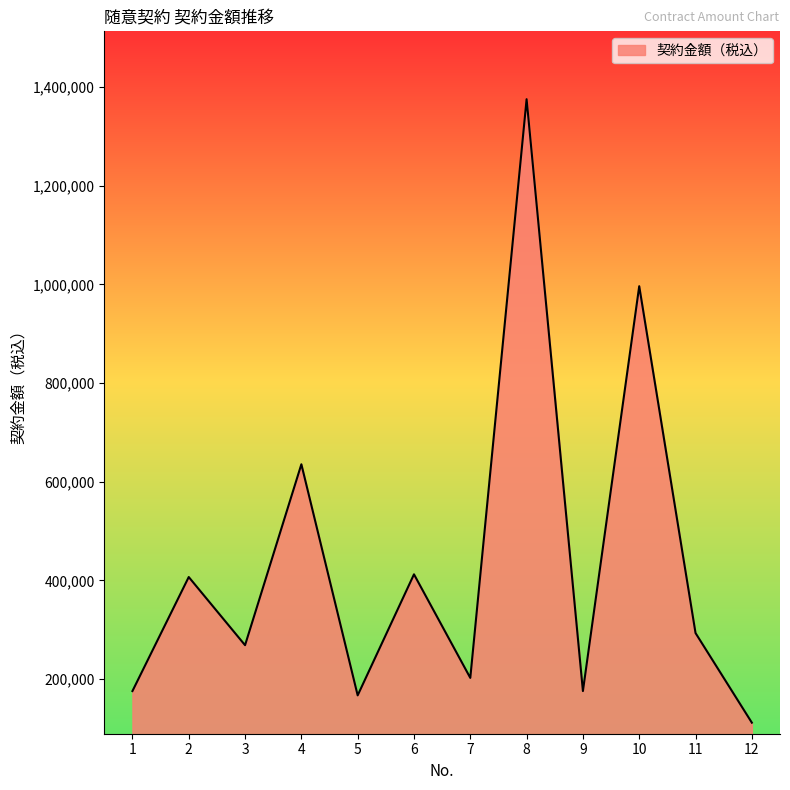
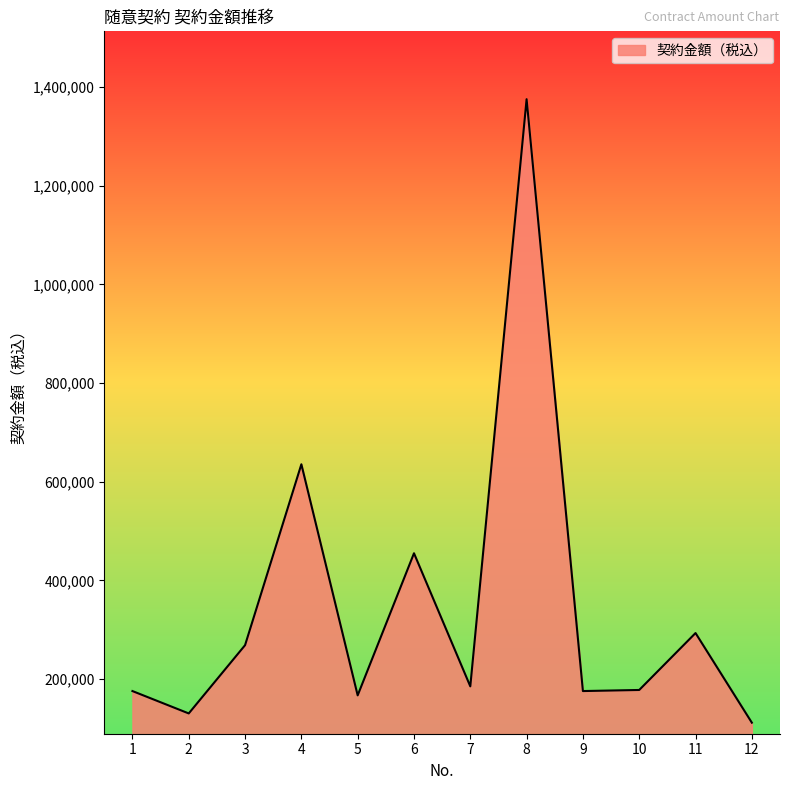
  {
    "1": "180,000",
-   "2": "410,000",
+   "2": "130,000",
    "3": "270,000",
    "4": "640,000",
    "5": "170,000",
-   "6": "410,000",
-   "7": "200,000",
+   "6": "460,000",
+   "7": "190,000",
    "8": "1,380,000",
    "9": "180,000",
-   "10": "1,000,000",
+   "10": "180,000",
    "11": "290,000",
    "12": "110,000"
  }
